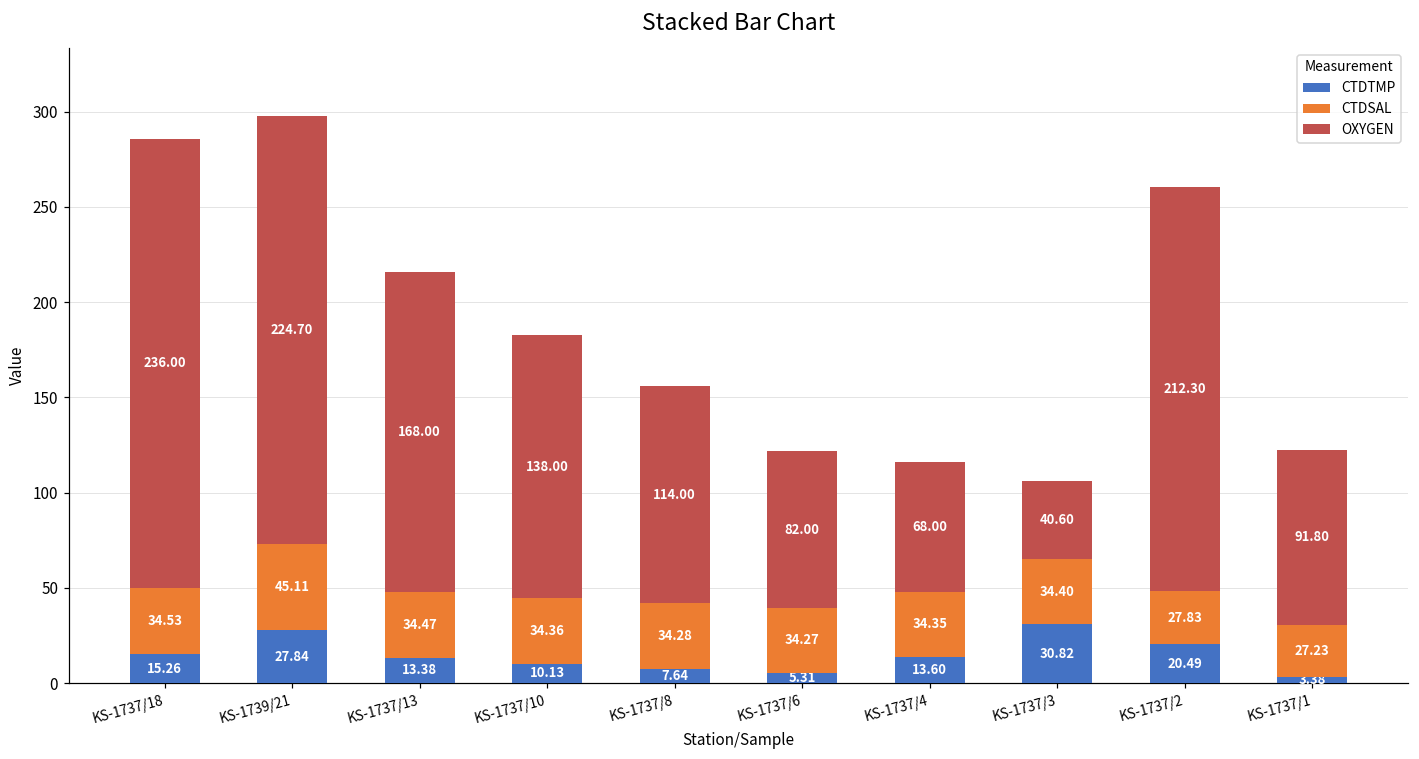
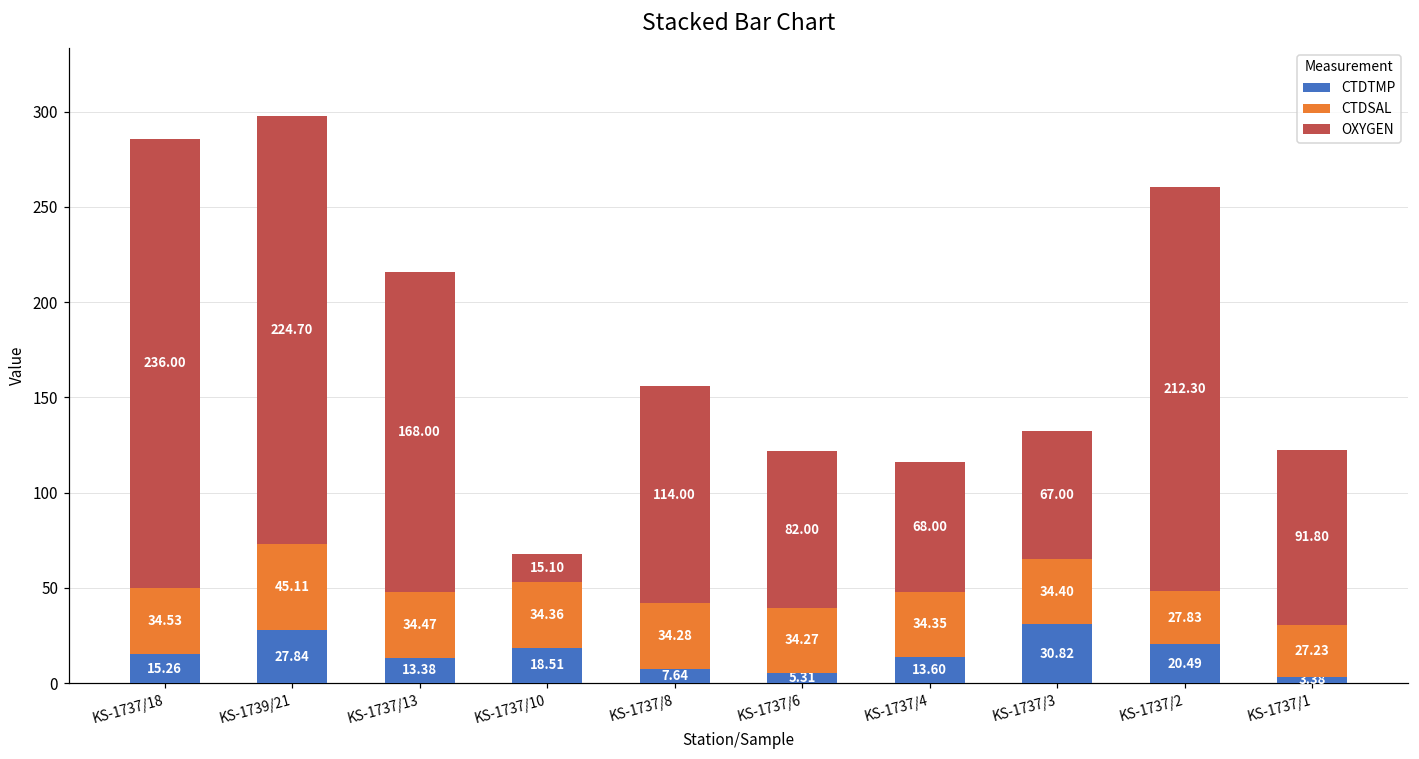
  {
    "CTDTMP": {
      "KS-1737/18": 15.26,
      "KS-1739/21": 27.84,
      "KS-1737/13": 13.38,
-     "KS-1737/10": 10.13,
+     "KS-1737/10": 18.51,
      "KS-1737/8": 7.64,
      "KS-1737/6": 5.31,
      "KS-1737/4": 13.60,
      "KS-1737/3": 30.82,
      "KS-1737/2": 20.49,
      "KS-1737/1": 3.38
    },
    "CTDSAL": {
      "KS-1737/18": 34.53,
      "KS-1739/21": 45.11,
      "KS-1737/13": 34.47,
      "KS-1737/10": 34.36,
      "KS-1737/8": 34.28,
      "KS-1737/6": 34.27,
      "KS-1737/4": 34.35,
      "KS-1737/3": 34.40,
      "KS-1737/2": 27.83,
      "KS-1737/1": 27.23
    },
    "OXYGEN": {
      "KS-1737/18": 236.00,
      "KS-1739/21": 224.70,
      "KS-1737/13": 168.00,
-     "KS-1737/10": 138.00,
+     "KS-1737/10": 15.10,
      "KS-1737/8": 114.00,
      "KS-1737/6": 82.00,
      "KS-1737/4": 68.00,
-     "KS-1737/3": 40.60,
+     "KS-1737/3": 67.00,
      "KS-1737/2": 212.30,
      "KS-1737/1": 91.80
    }
  }
